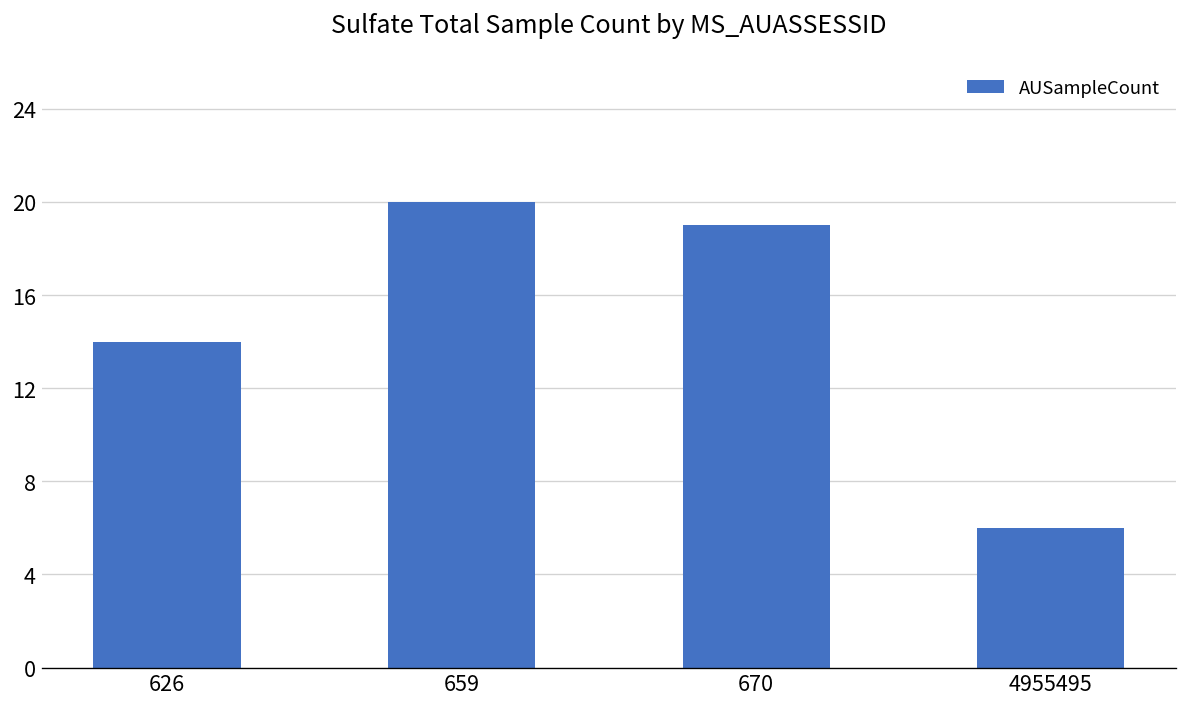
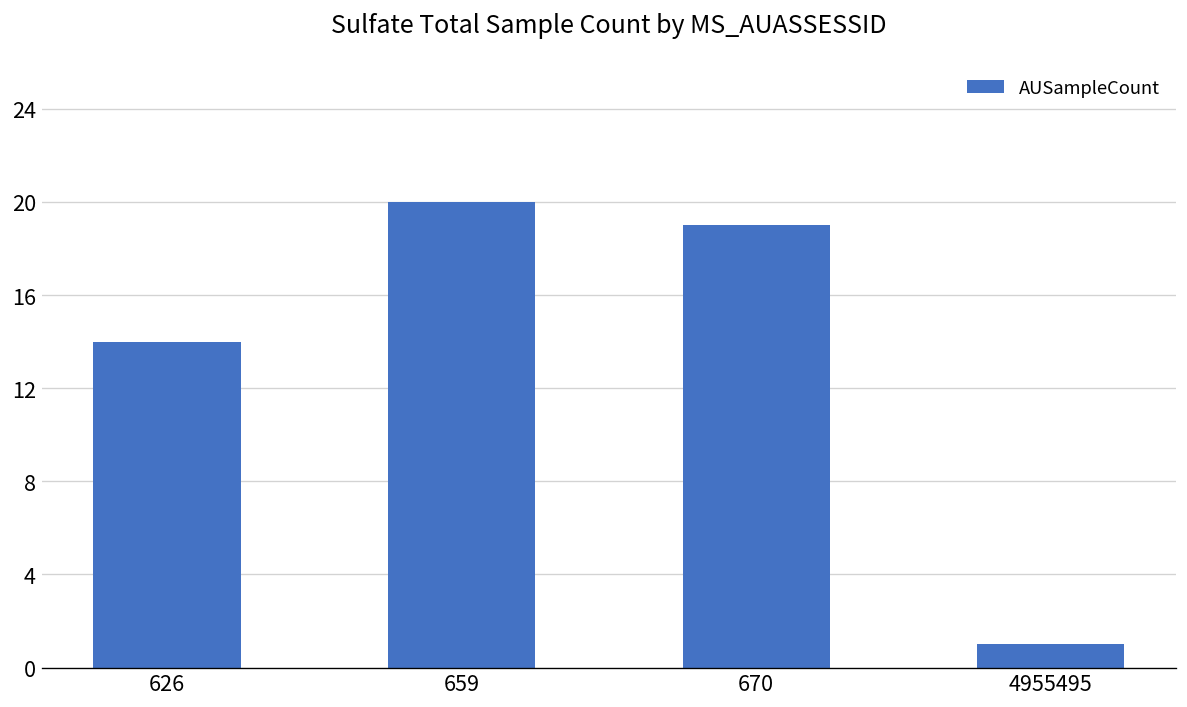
  {
    "626": 14,
    "659": 20,
    "670": 19,
-   "4955495": 6
+   "4955495": 1
  }
